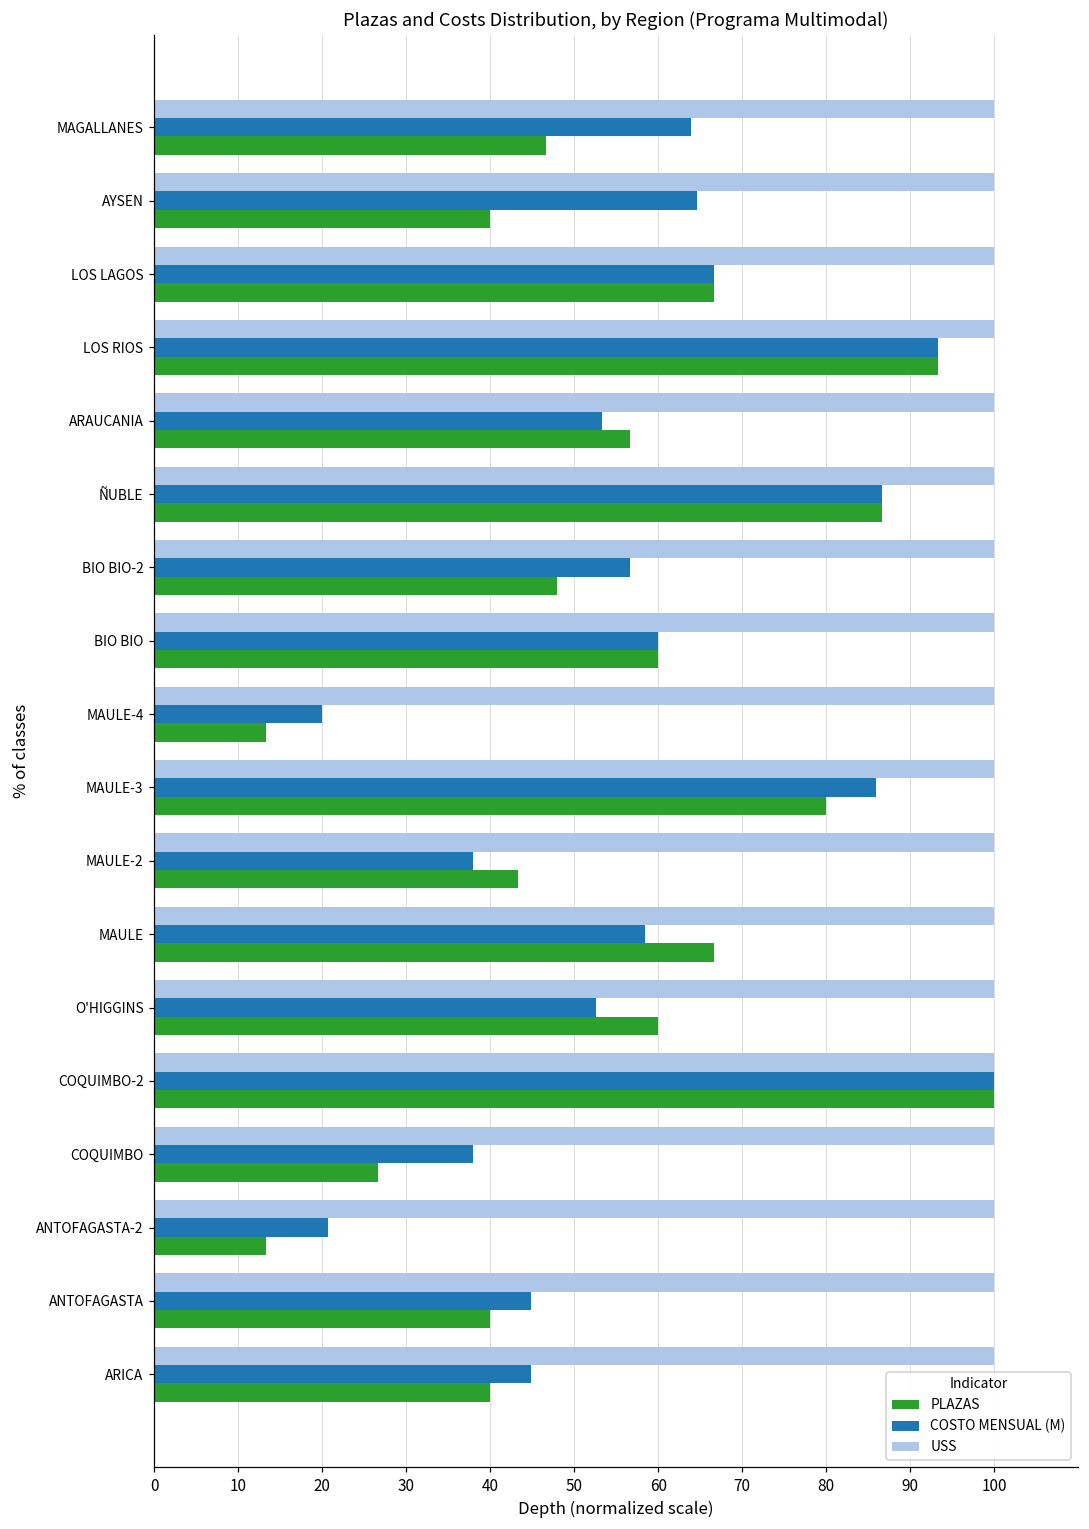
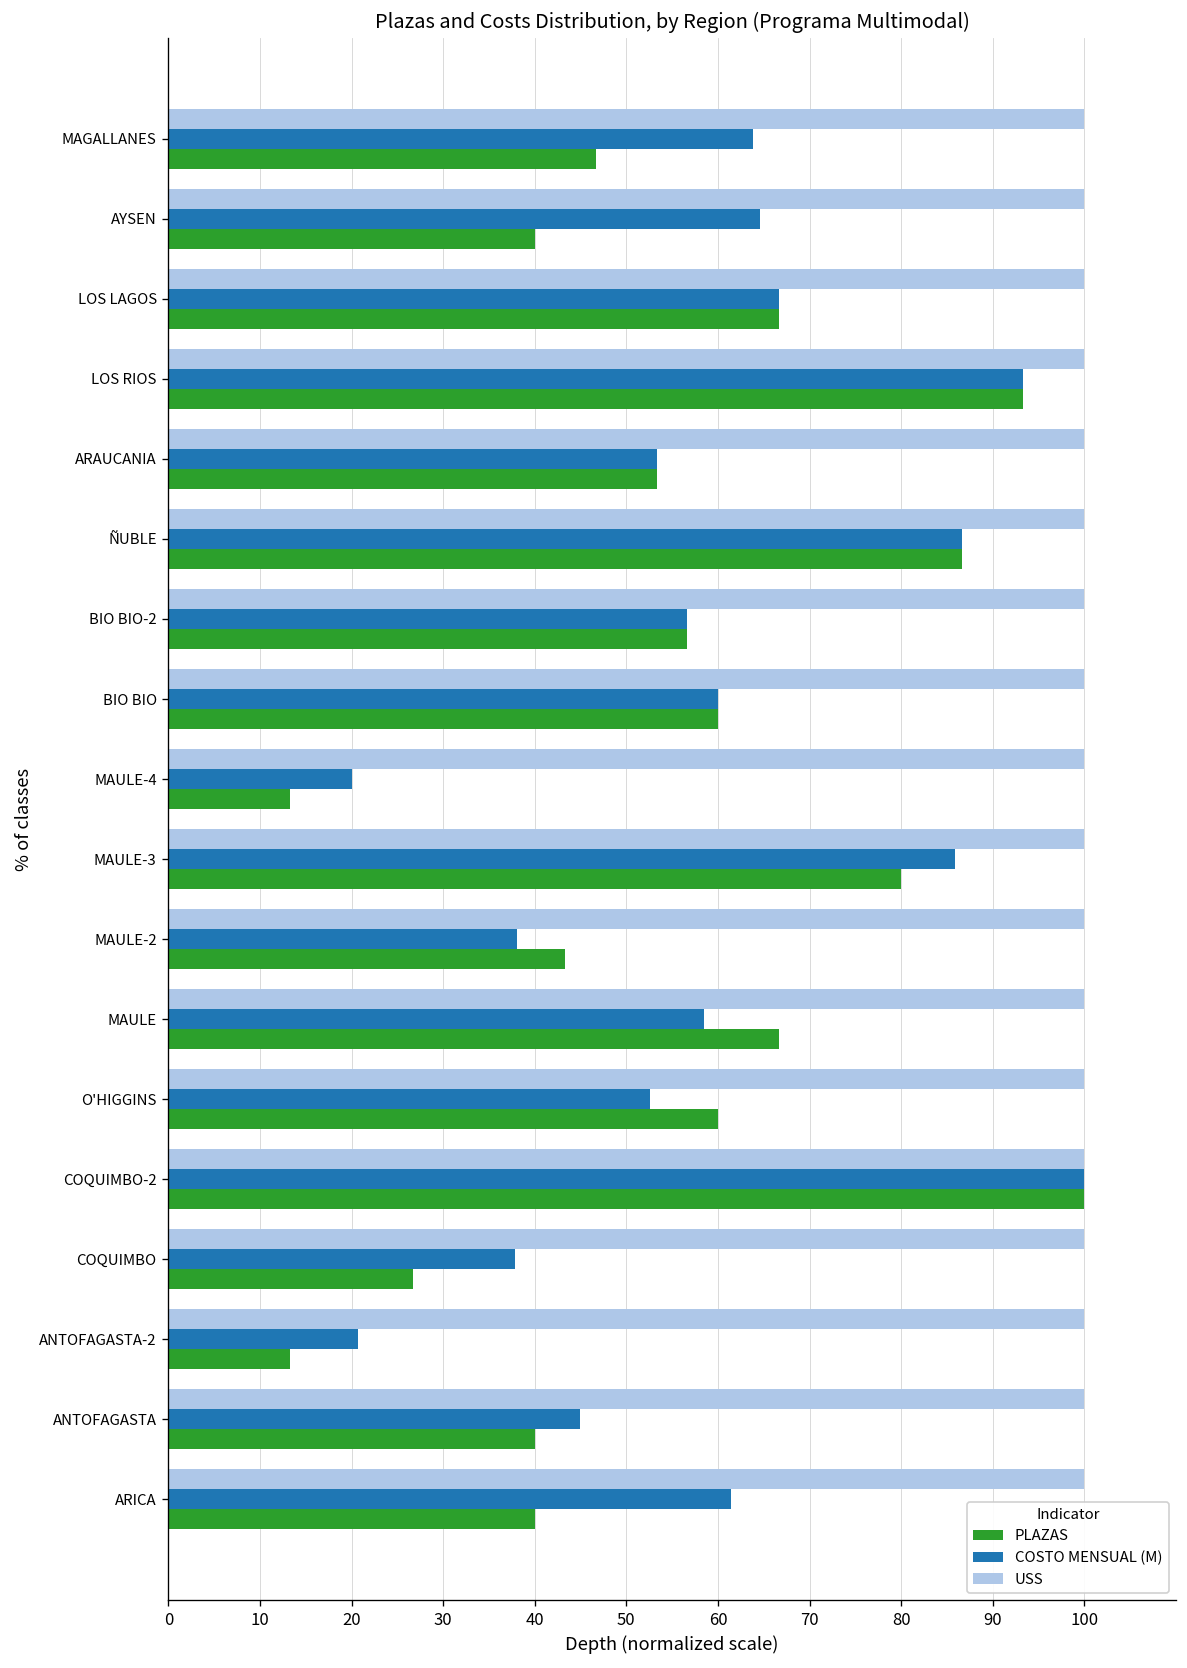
  {
    "PLAZAS": {
      "MAGALLANES": 47,
      "AYSEN": 40,
      "LOS LAGOS": 67,
      "LOS RIOS": 93,
-     "ARAUCANIA": 57,
+     "ARAUCANIA": 53,
      "ÑUBLE": 87,
-     "BIO BIO-2": 48,
+     "BIO BIO-2": 57,
      "BIO BIO": 60,
      "MAULE-4": 13,
      "MAULE-3": 80,
      "MAULE-2": 43,
      "MAULE": 67,
      "O'HIGGINS": 60,
      "COQUIMBO-2": 100,
      "COQUIMBO": 27,
      "ANTOFAGASTA-2": 13,
      "ANTOFAGASTA": 40,
      "ARICA": 40
    },
    "COSTO MENSUAL (M)": {
      "MAGALLANES": 64,
      "AYSEN": 65,
      "LOS LAGOS": 67,
      "LOS RIOS": 93,
      "ARAUCANIA": 53,
      "ÑUBLE": 87,
      "BIO BIO-2": 57,
      "BIO BIO": 60,
      "MAULE-4": 20,
      "MAULE-3": 86,
      "MAULE-2": 38,
      "MAULE": 58,
      "O'HIGGINS": 53,
      "COQUIMBO-2": 100,
      "COQUIMBO": 38,
      "ANTOFAGASTA-2": 21,
      "ANTOFAGASTA": 45,
-     "ARICA": 45
+     "ARICA": 61
    },
    "USS": {
      "MAGALLANES": 100,
      "AYSEN": 100,
      "LOS LAGOS": 100,
      "LOS RIOS": 100,
      "ARAUCANIA": 100,
      "ÑUBLE": 100,
      "BIO BIO-2": 100,
      "BIO BIO": 100,
      "MAULE-4": 100,
      "MAULE-3": 100,
      "MAULE-2": 100,
      "MAULE": 100,
      "O'HIGGINS": 100,
      "COQUIMBO-2": 100,
      "COQUIMBO": 100,
      "ANTOFAGASTA-2": 100,
      "ANTOFAGASTA": 100,
      "ARICA": 100
    }
  }
